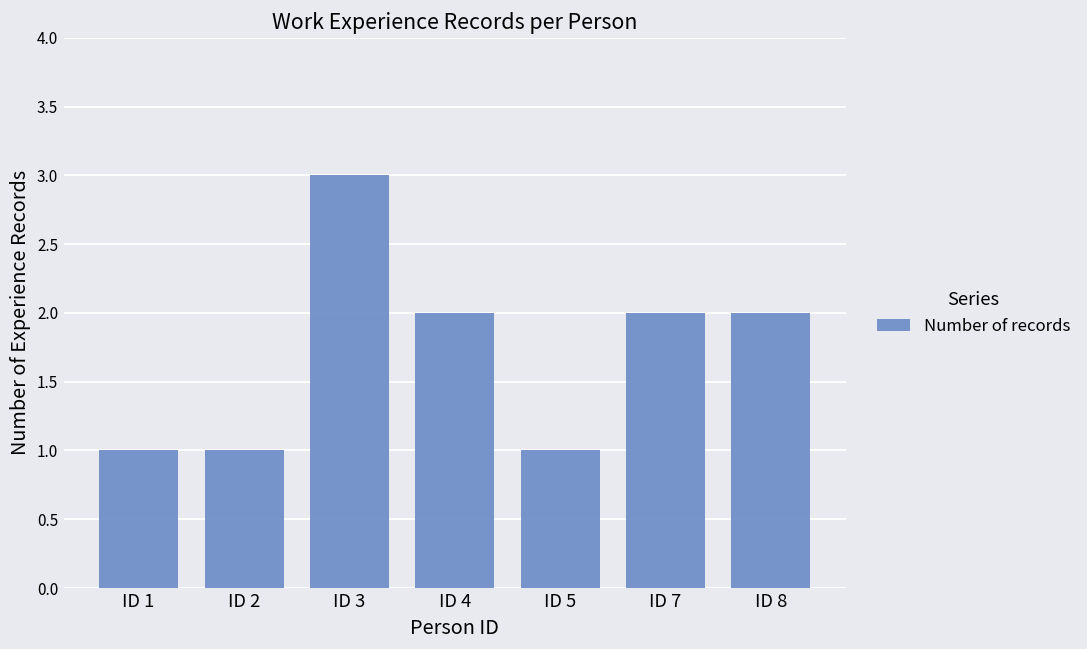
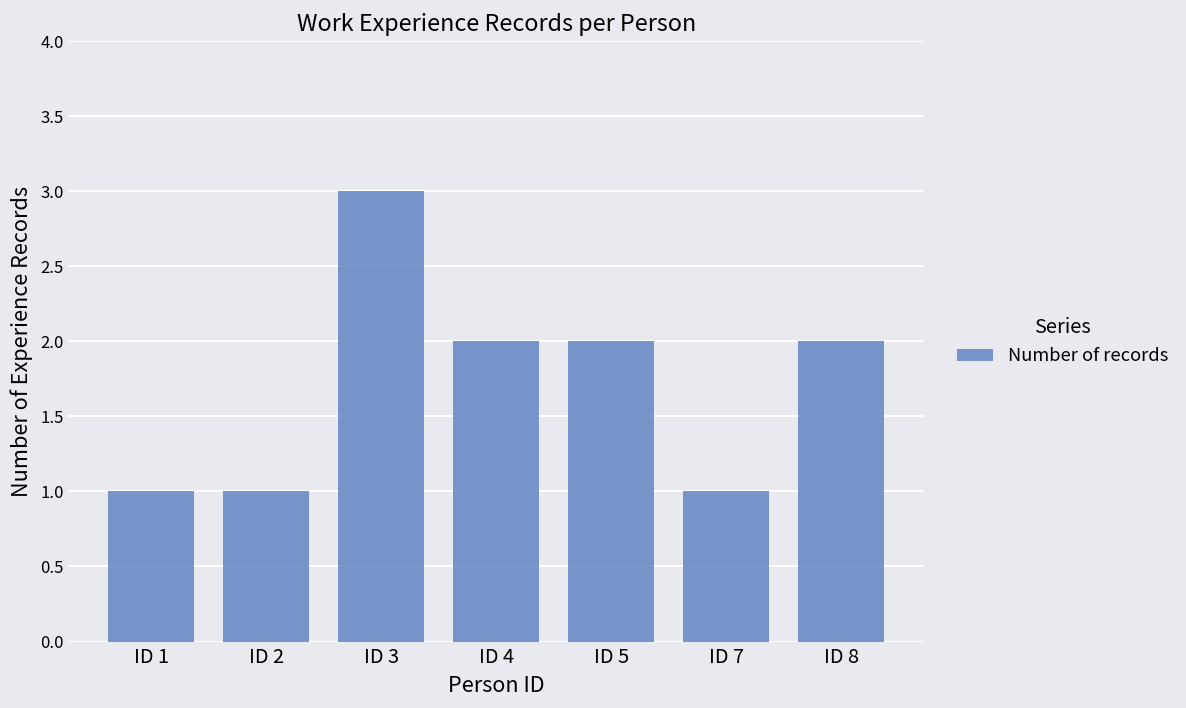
  {
    "ID 1": 1,
    "ID 2": 1,
    "ID 3": 3,
    "ID 4": 2,
-   "ID 5": 1,
-   "ID 7": 2,
+   "ID 5": 2,
+   "ID 7": 1,
    "ID 8": 2
  }
